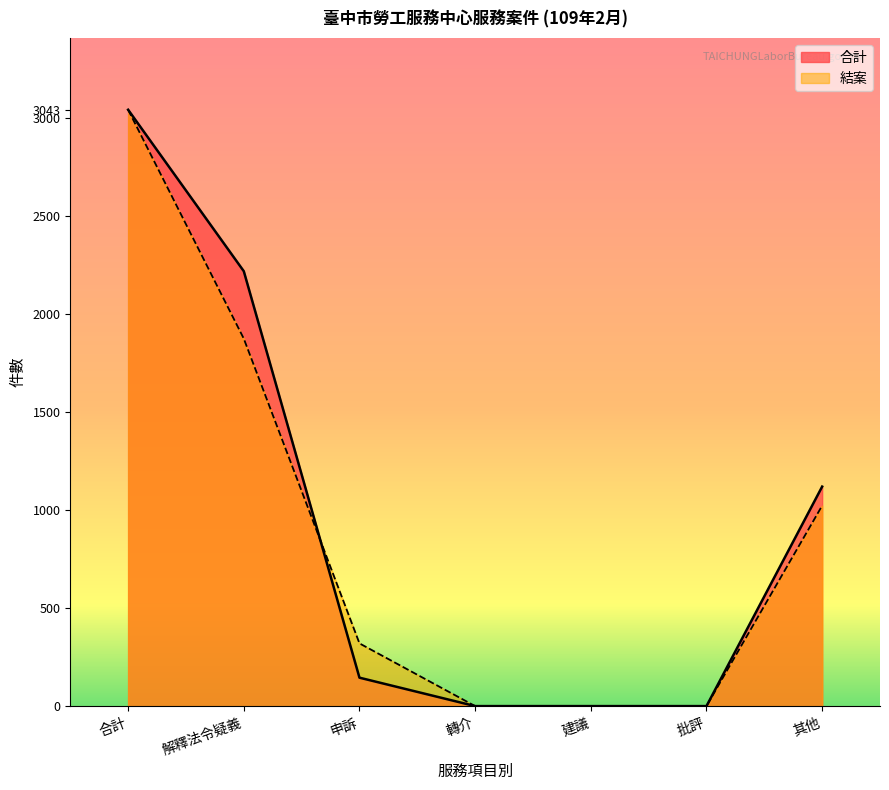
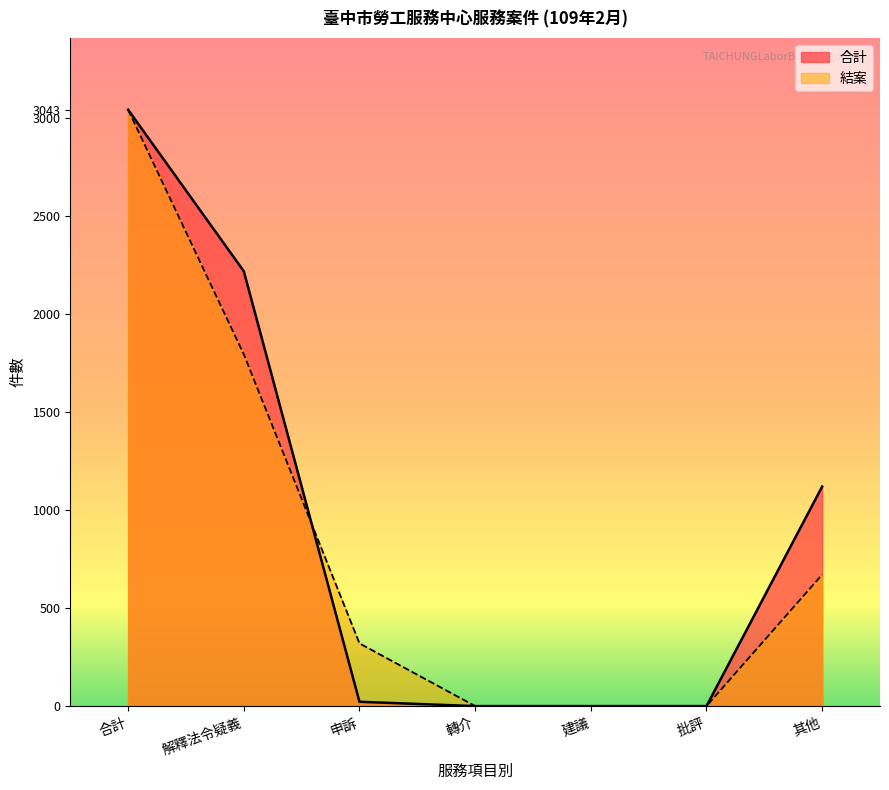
  {
    "合計": {
      "解釋法令疑義": 2220,
-     "申訴": 150,
+     "申訴": 20,
      "其他": 1120
    },
    "結案": {
-     "解釋法令疑義": 1880,
+     "解釋法令疑義": 1800,
      "申訴": 320,
-     "其他": 1020
+     "其他": 670
    }
  }
